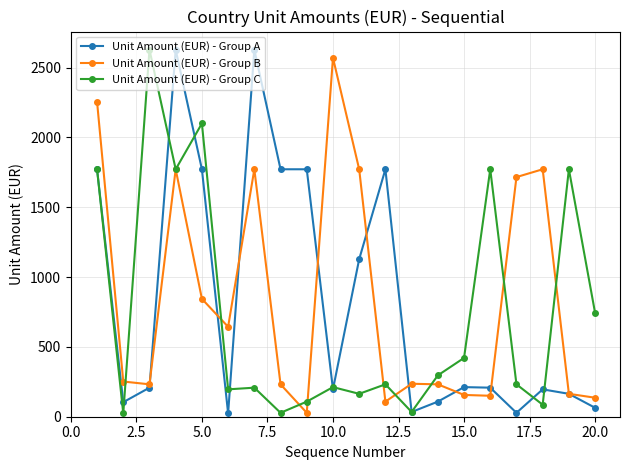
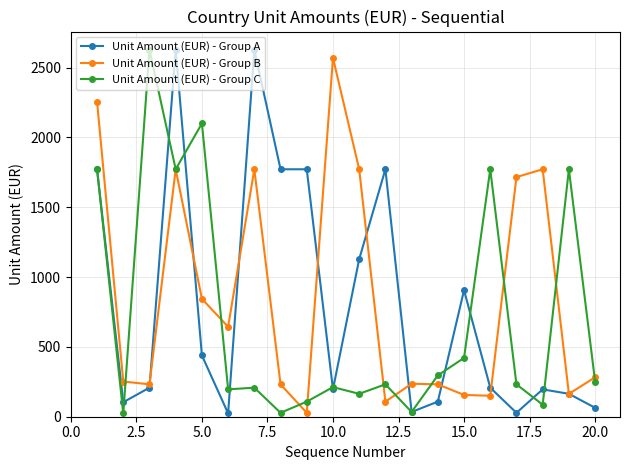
  {
    "Unit Amount (EUR) - Group A": {
-     "5.0": 1770,
-     "15.0": 210,
+     "5.0": 440,
+     "15.0": 910,
      "20.0": 60
    },
    "Unit Amount (EUR) - Group B": {
      "5.0": 840,
      "10.0": 2570,
      "15.0": 160,
-     "20.0": 140
+     "20.0": 280
    },
    "Unit Amount (EUR) - Group C": {
      "5.0": 2100,
      "15.0": 420,
-     "20.0": 740
+     "20.0": 250
    }
  }
